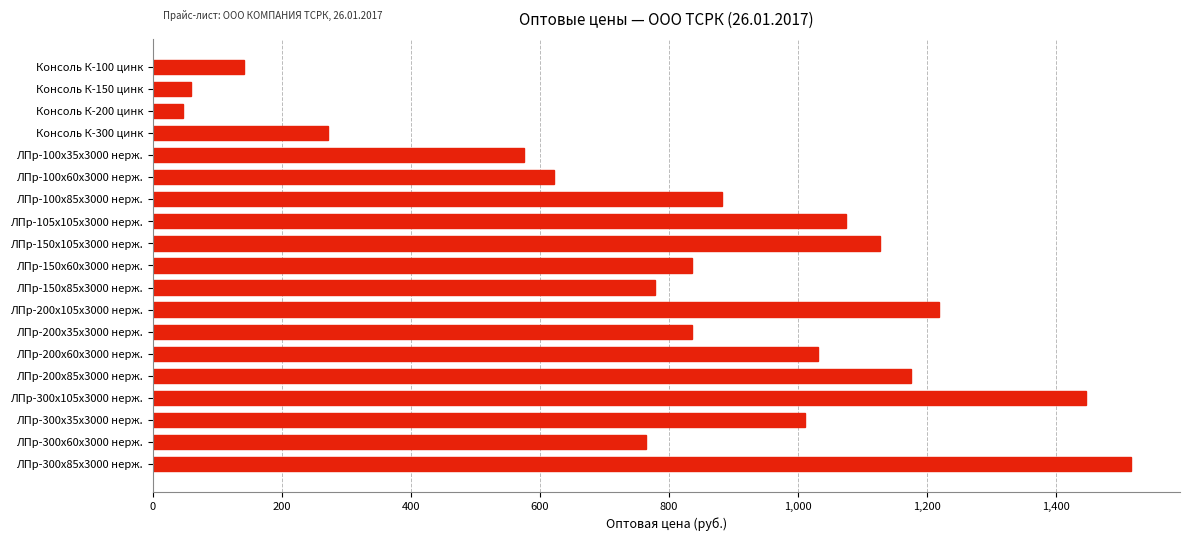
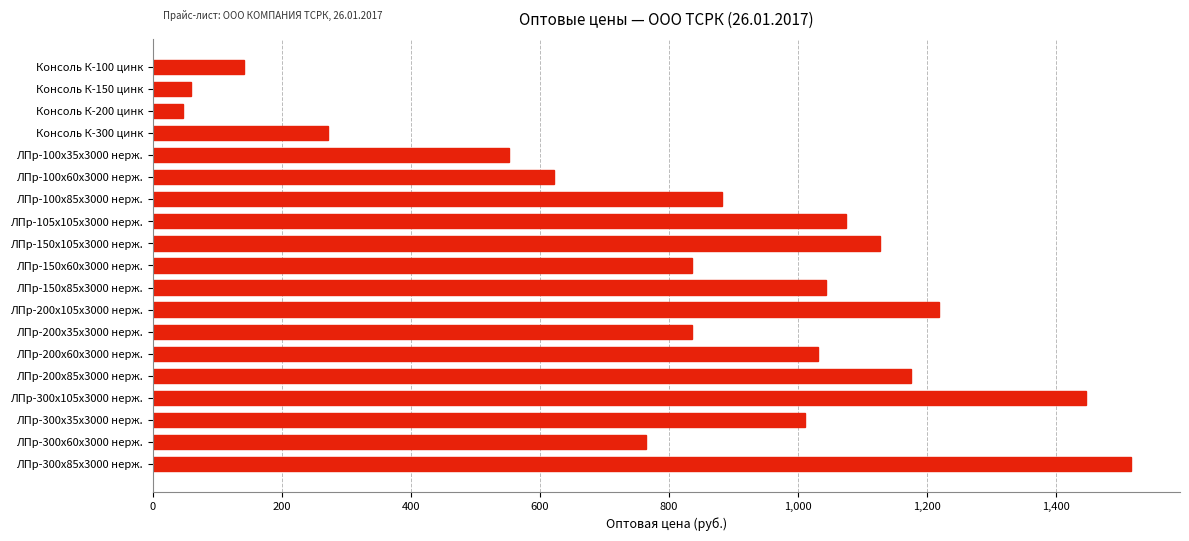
  {
    "Консоль К-100 цинк": "140",
    "Консоль К-150 цинк": "60",
    "Консоль К-200 цинк": "50",
    "Консоль К-300 цинк": "270",
-   "ЛПр-100х35х3000 нерж.": "580",
+   "ЛПр-100х35х3000 нерж.": "550",
    "ЛПр-100х60х3000 нерж.": "620",
    "ЛПр-100х85х3000 нерж.": "880",
    "ЛПр-105х105х3000 нерж.": "1,080",
    "ЛПр-150х105х3000 нерж.": "1,130",
    "ЛПр-150х60х3000 нерж.": "840",
-   "ЛПр-150х85х3000 нерж.": "780",
+   "ЛПр-150х85х3000 нерж.": "1,040",
    "ЛПр-200х105х3000 нерж.": "1,220",
    "ЛПр-200х35х3000 нерж.": "840",
    "ЛПр-200х60х3000 нерж.": "1,030",
    "ЛПр-200х85х3000 нерж.": "1,180",
    "ЛПр-300х105х3000 нерж.": "1,450",
    "ЛПр-300х35х3000 нерж.": "1,010",
    "ЛПр-300х60х3000 нерж.": "760",
    "ЛПр-300х85х3000 нерж.": "1,520"
  }
